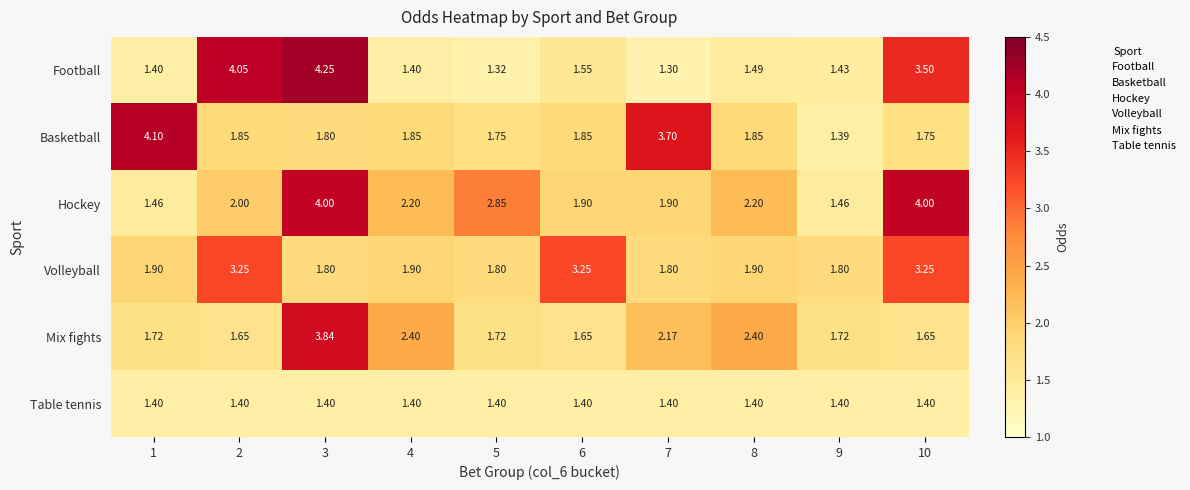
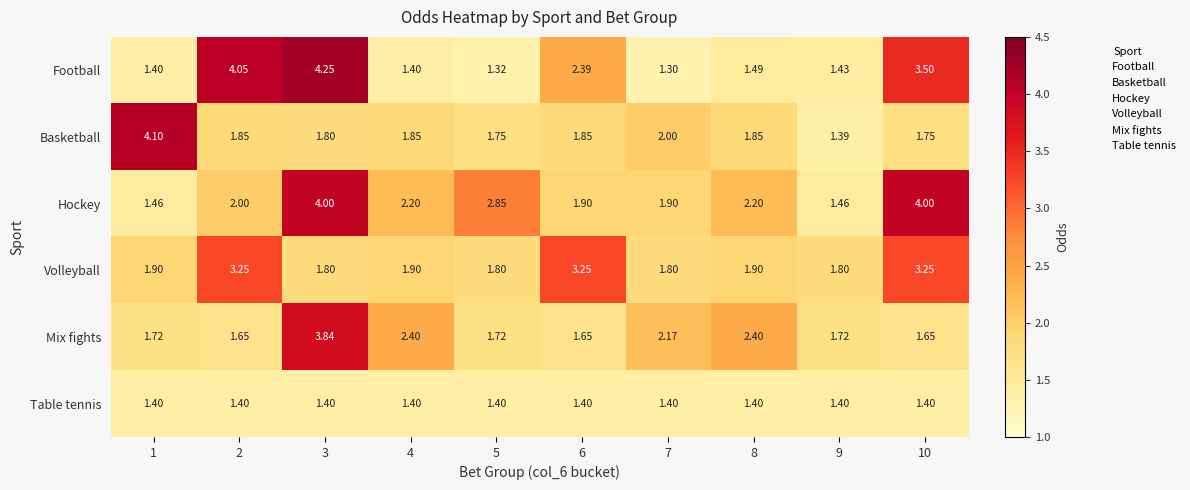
  {
    "Football": {
      "1": 1.40,
      "2": 4.05,
      "3": 4.25,
      "4": 1.40,
      "5": 1.32,
-     "6": 1.55,
+     "6": 2.39,
      "7": 1.30,
      "8": 1.49,
      "9": 1.43,
      "10": 3.50
    },
    "Basketball": {
      "1": 4.10,
      "2": 1.85,
      "3": 1.80,
      "4": 1.85,
      "5": 1.75,
      "6": 1.85,
-     "7": 3.70,
+     "7": 2.00,
      "8": 1.85,
      "9": 1.39,
      "10": 1.75
    },
    "Hockey": {
      "1": 1.46,
      "2": 2.00,
      "3": 4.00,
      "4": 2.20,
      "5": 2.85,
      "6": 1.90,
      "7": 1.90,
      "8": 2.20,
      "9": 1.46,
      "10": 4.00
    },
    "Volleyball": {
      "1": 1.90,
      "2": 3.25,
      "3": 1.80,
      "4": 1.90,
      "5": 1.80,
      "6": 3.25,
      "7": 1.80,
      "8": 1.90,
      "9": 1.80,
      "10": 3.25
    },
    "Mix fights": {
      "1": 1.72,
      "2": 1.65,
      "3": 3.84,
      "4": 2.40,
      "5": 1.72,
      "6": 1.65,
      "7": 2.17,
      "8": 2.40,
      "9": 1.72,
      "10": 1.65
    },
    "Table tennis": {
      "1": 1.40,
      "2": 1.40,
      "3": 1.40,
      "4": 1.40,
      "5": 1.40,
      "6": 1.40,
      "7": 1.40,
      "8": 1.40,
      "9": 1.40,
      "10": 1.40
    }
  }
